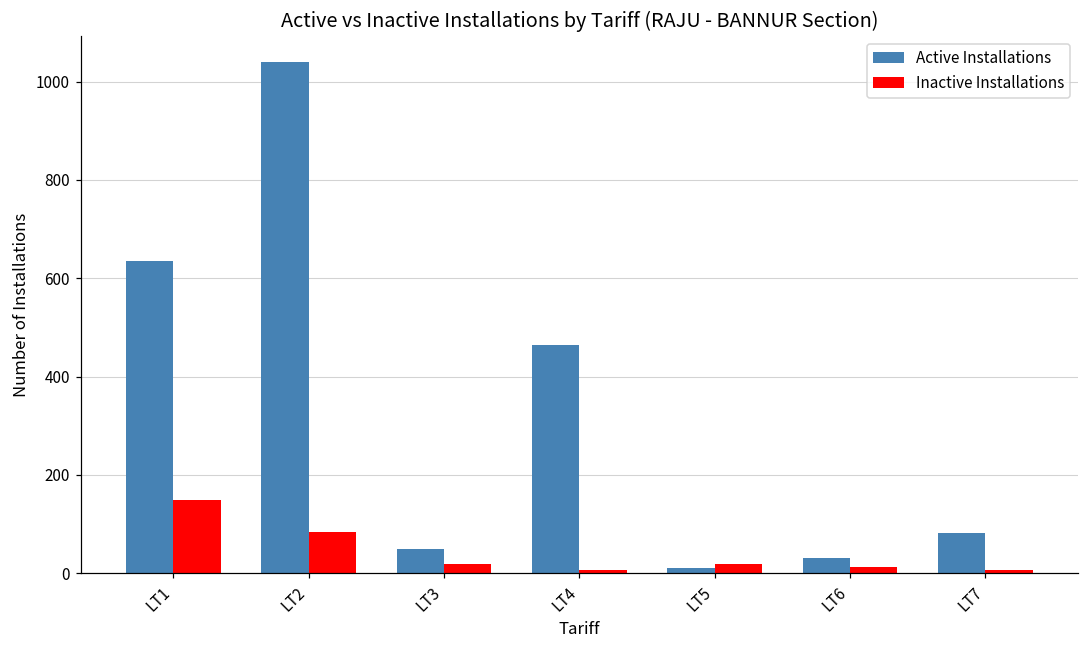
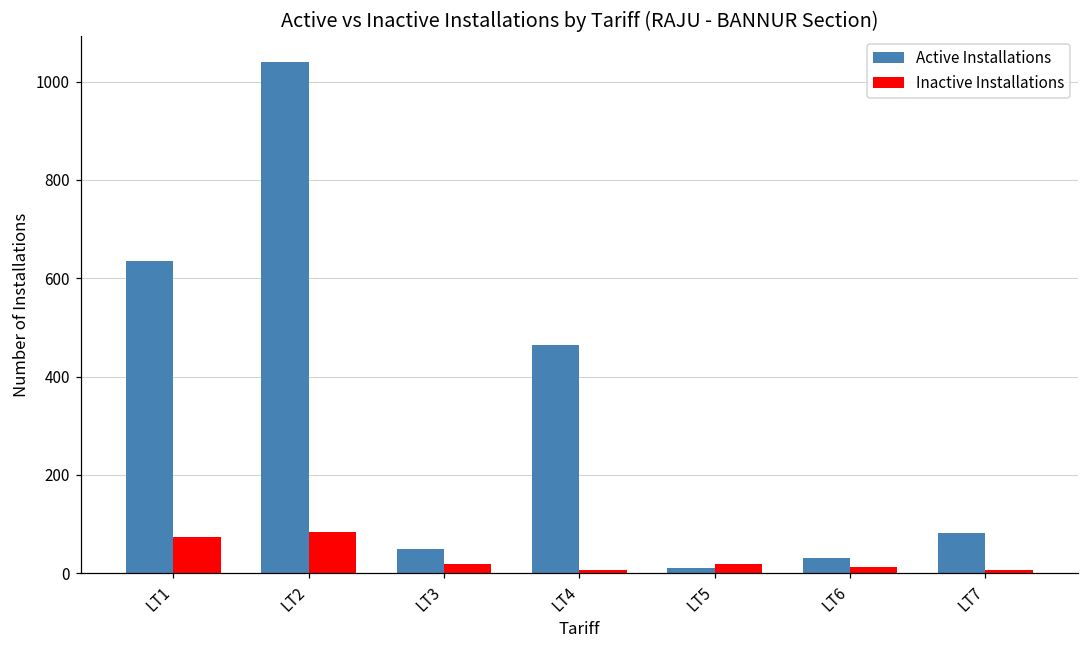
  {
    "Active Installations": {
      "LT1": 640,
      "LT2": 1040,
      "LT3": 50,
      "LT4": 460,
      "LT5": 10,
      "LT6": 30,
      "LT7": 80
    },
    "Inactive Installations": {
-     "LT1": 150,
+     "LT1": 70,
      "LT2": 80,
      "LT3": 20,
      "LT4": 10,
      "LT5": 20,
      "LT6": 10,
      "LT7": 10
    }
  }
